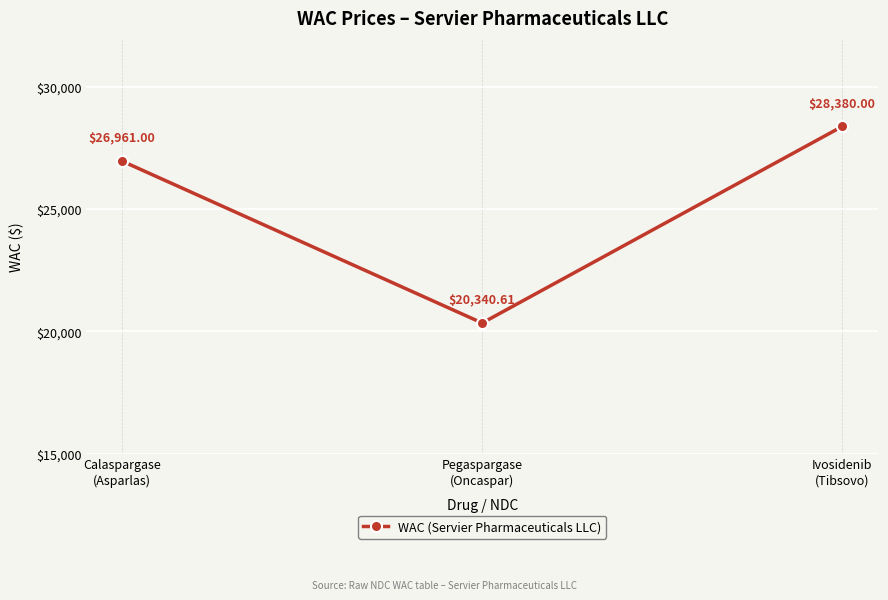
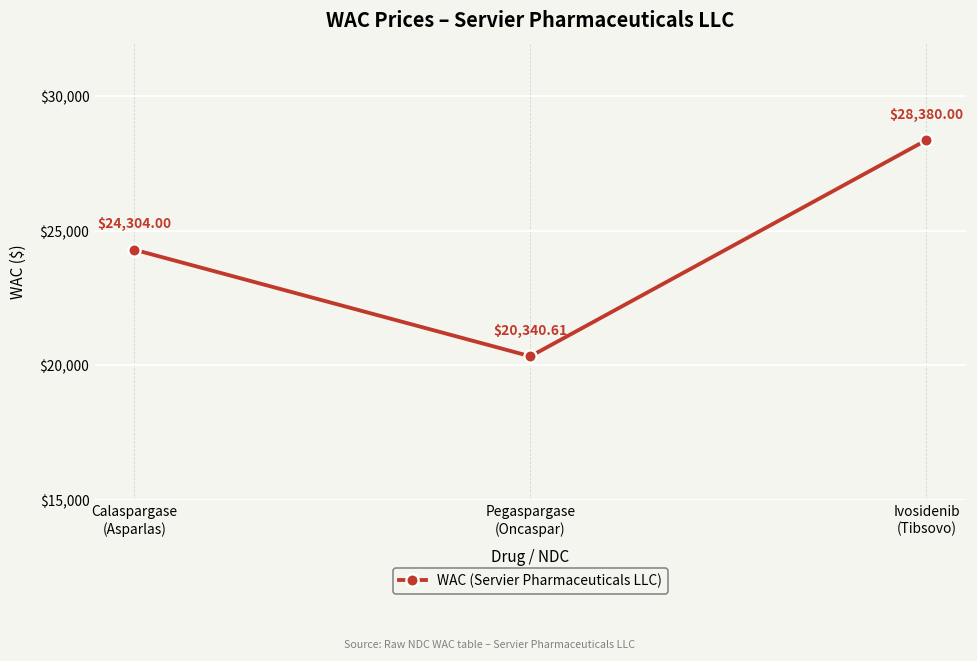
  {
-   "Calaspargase (Asparlas)": "$26,961.00",
+   "Calaspargase (Asparlas)": "$24,304.00",
    "Pegaspargase (Oncaspar)": "$20,340.61",
    "Ivosidenib (Tibsovo)": "$28,380.00"
  }
